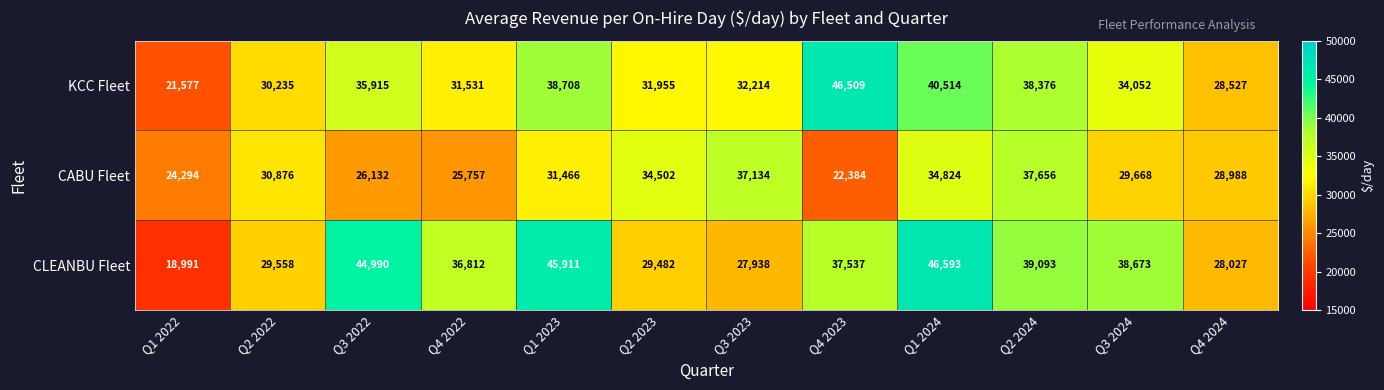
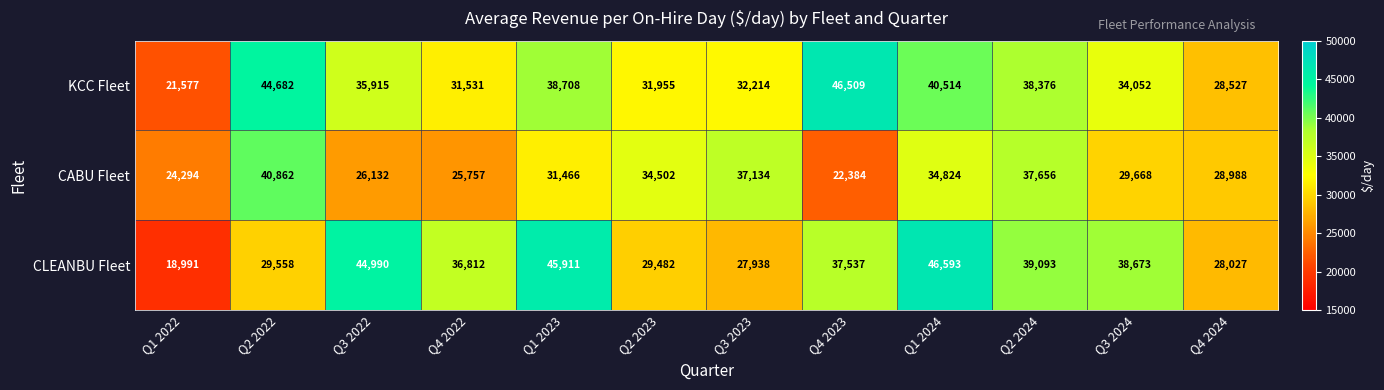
  {
    "KCC Fleet": {
      "Q1 2022": "21,577",
-     "Q2 2022": "30,235",
+     "Q2 2022": "44,682",
      "Q3 2022": "35,915",
      "Q4 2022": "31,531",
      "Q1 2023": "38,708",
      "Q2 2023": "31,955",
      "Q3 2023": "32,214",
      "Q4 2023": "46,509",
      "Q1 2024": "40,514",
      "Q2 2024": "38,376",
      "Q3 2024": "34,052",
      "Q4 2024": "28,527"
    },
    "CABU Fleet": {
      "Q1 2022": "24,294",
-     "Q2 2022": "30,876",
+     "Q2 2022": "40,862",
      "Q3 2022": "26,132",
      "Q4 2022": "25,757",
      "Q1 2023": "31,466",
      "Q2 2023": "34,502",
      "Q3 2023": "37,134",
      "Q4 2023": "22,384",
      "Q1 2024": "34,824",
      "Q2 2024": "37,656",
      "Q3 2024": "29,668",
      "Q4 2024": "28,988"
    },
    "CLEANBU Fleet": {
      "Q1 2022": "18,991",
      "Q2 2022": "29,558",
      "Q3 2022": "44,990",
      "Q4 2022": "36,812",
      "Q1 2023": "45,911",
      "Q2 2023": "29,482",
      "Q3 2023": "27,938",
      "Q4 2023": "37,537",
      "Q1 2024": "46,593",
      "Q2 2024": "39,093",
      "Q3 2024": "38,673",
      "Q4 2024": "28,027"
    }
  }
